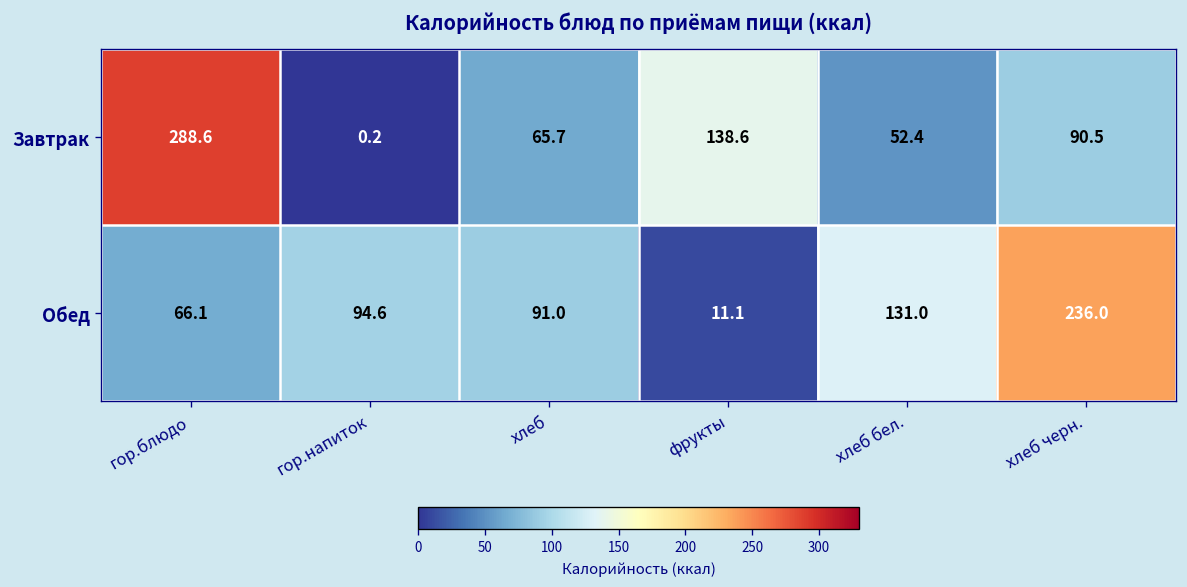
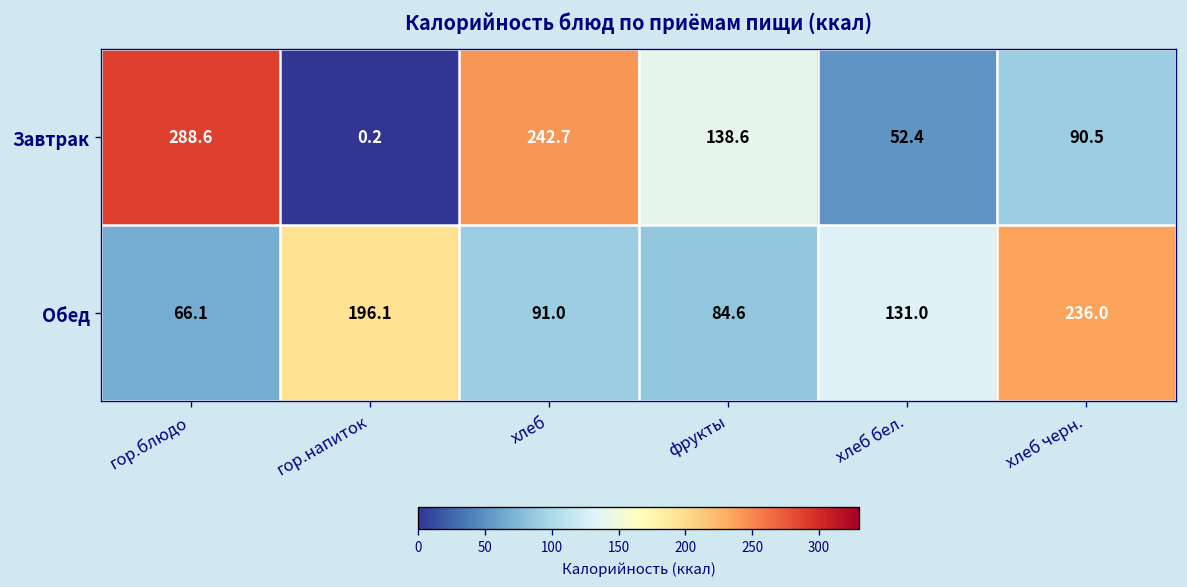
  {
    "Завтрак": {
      "гор.блюдо": 288.6,
      "гор.напиток": 0.2,
-     "хлеб": 65.7,
+     "хлеб": 242.7,
      "фрукты": 138.6,
      "хлеб бел.": 52.4,
      "хлеб черн.": 90.5
    },
    "Обед": {
      "гор.блюдо": 66.1,
-     "гор.напиток": 94.6,
+     "гор.напиток": 196.1,
      "хлеб": 91.0,
-     "фрукты": 11.1,
+     "фрукты": 84.6,
      "хлеб бел.": 131.0,
      "хлеб черн.": 236.0
    }
  }
